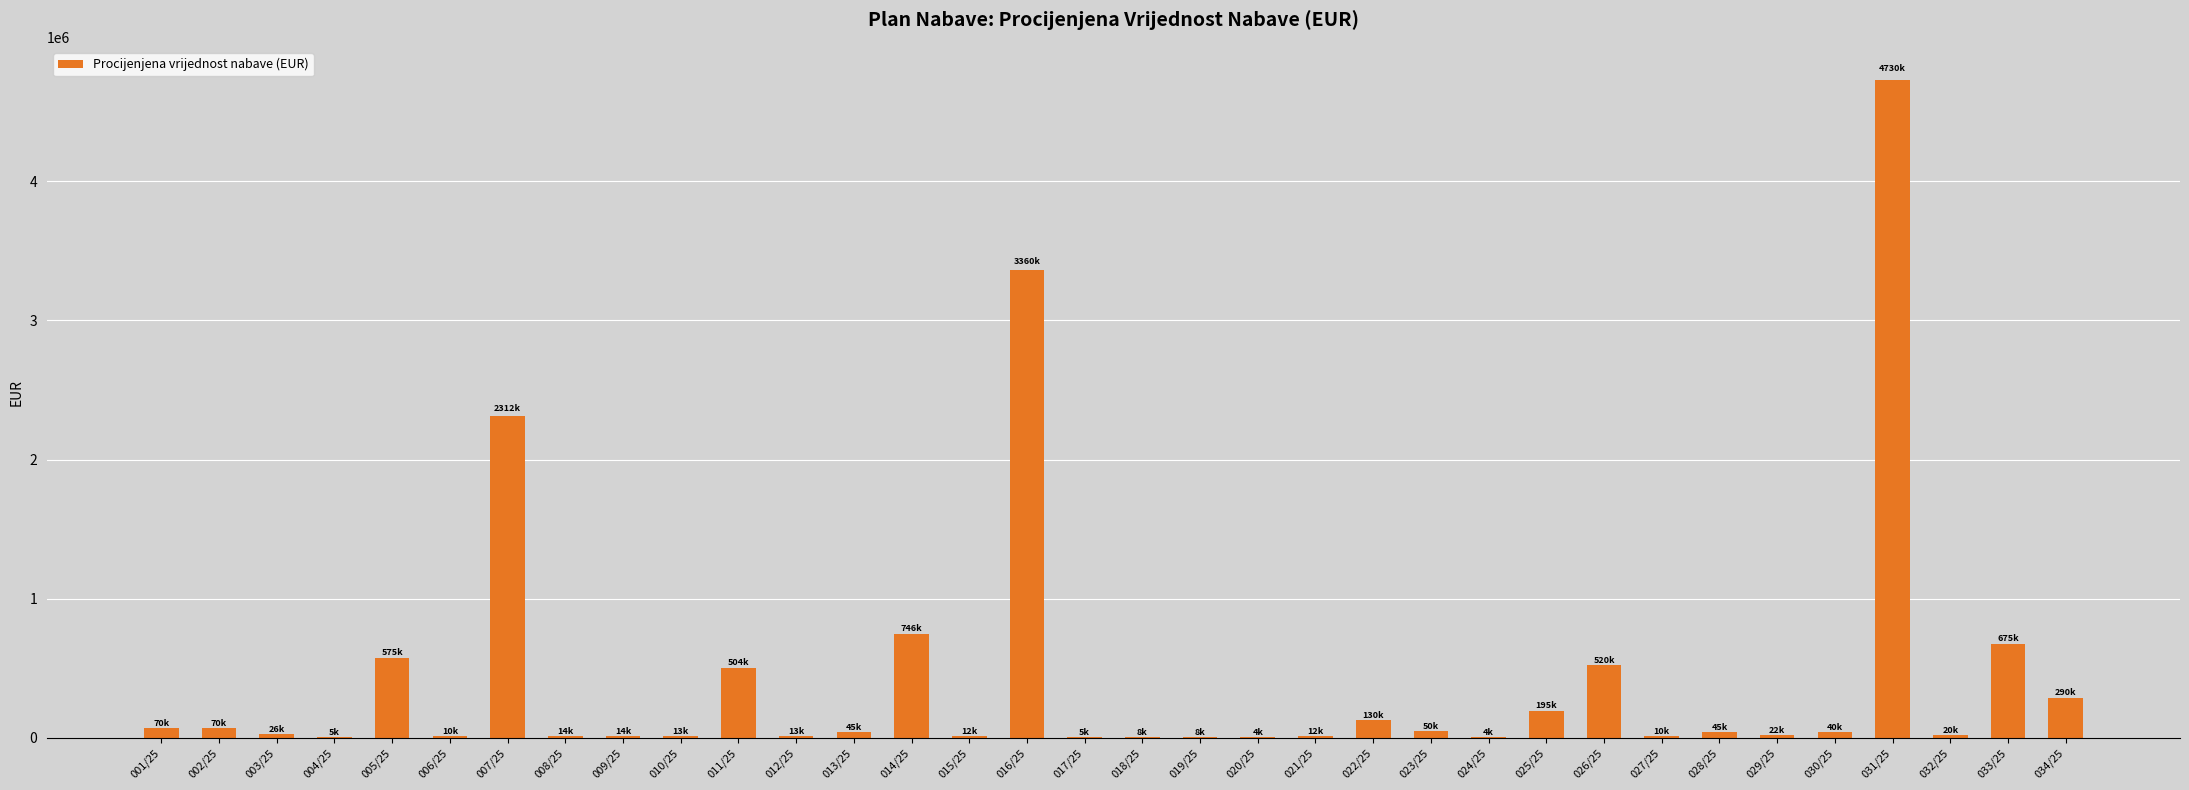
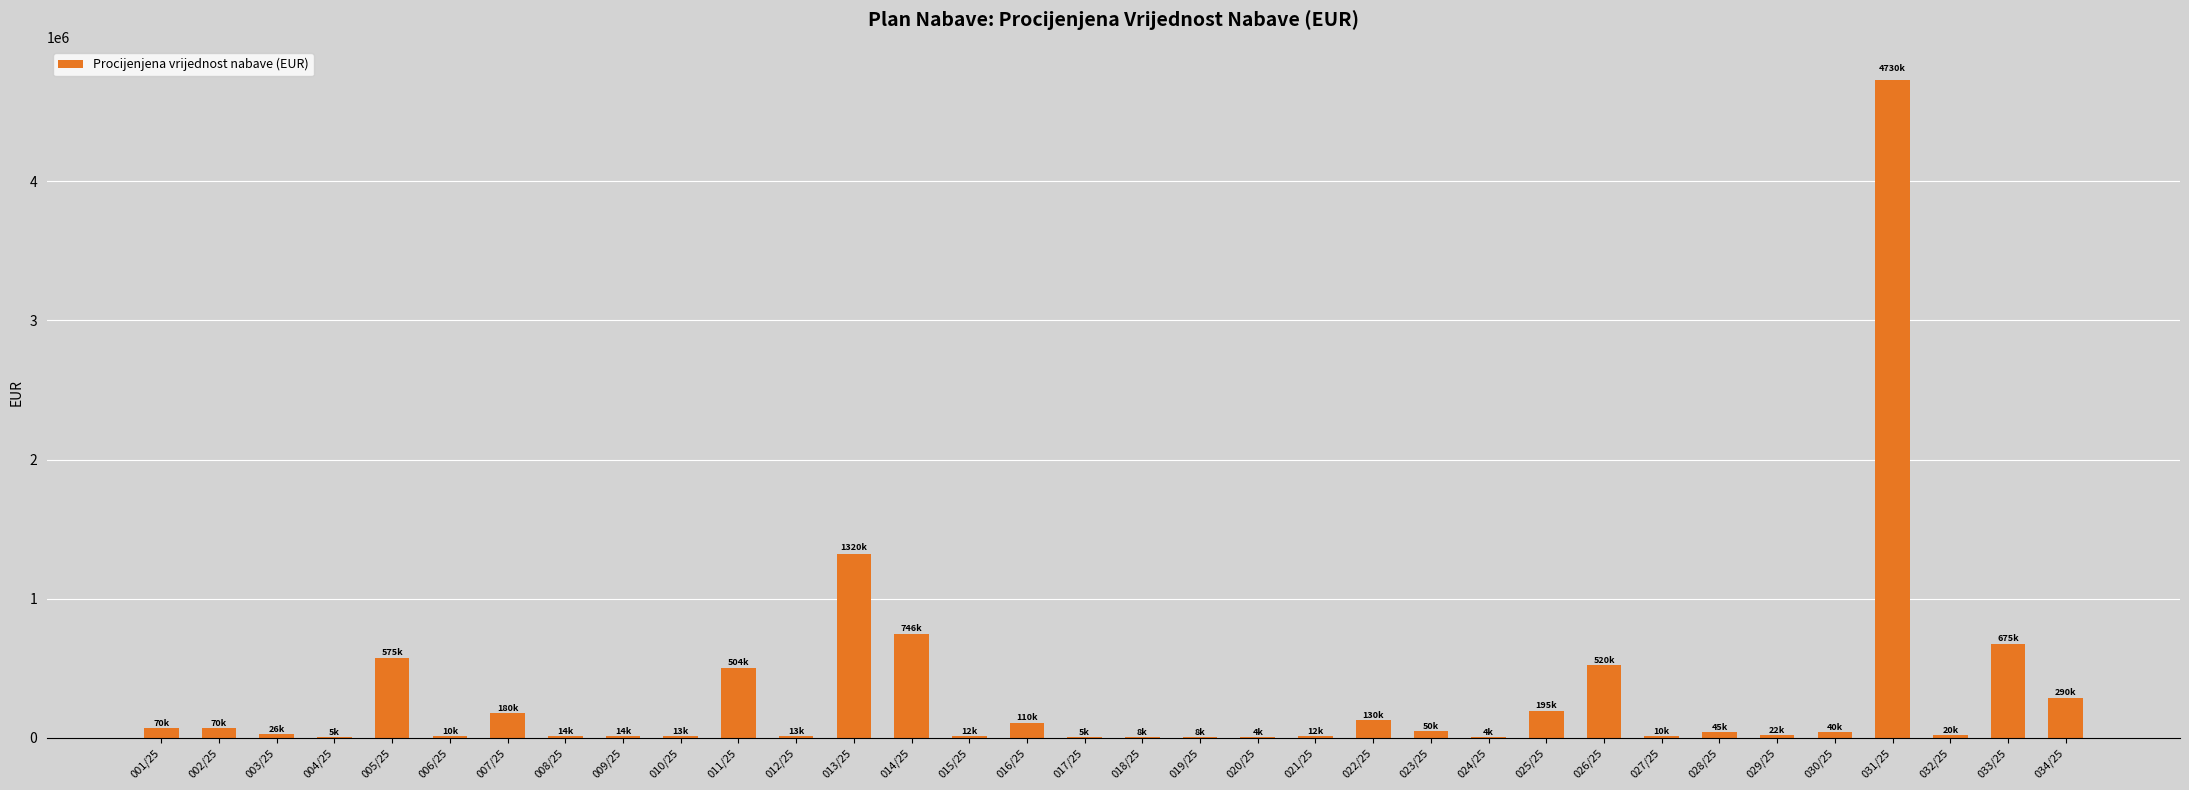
  {
    "001/25": "70k",
    "002/25": "70k",
    "003/25": "26k",
    "004/25": "5k",
    "005/25": "575k",
    "006/25": "10k",
-   "007/25": "2312k",
+   "007/25": "180k",
    "008/25": "14k",
    "009/25": "14k",
    "010/25": "13k",
    "011/25": "504k",
    "012/25": "13k",
-   "013/25": "45k",
+   "013/25": "1320k",
    "014/25": "746k",
    "015/25": "12k",
-   "016/25": "3360k",
+   "016/25": "110k",
    "017/25": "5k",
    "018/25": "8k",
    "019/25": "8k",
    "020/25": "4k",
    "021/25": "12k",
    "022/25": "130k",
    "023/25": "50k",
    "024/25": "4k",
    "025/25": "195k",
    "026/25": "520k",
    "027/25": "10k",
    "028/25": "45k",
    "029/25": "22k",
    "030/25": "40k",
    "031/25": "4730k",
    "032/25": "20k",
    "033/25": "675k",
    "034/25": "290k"
  }
